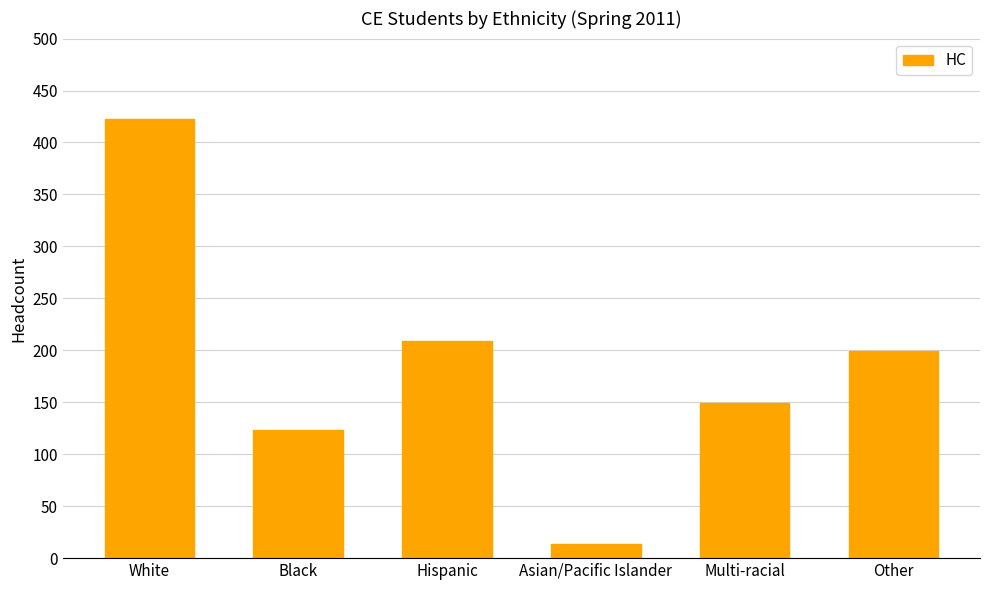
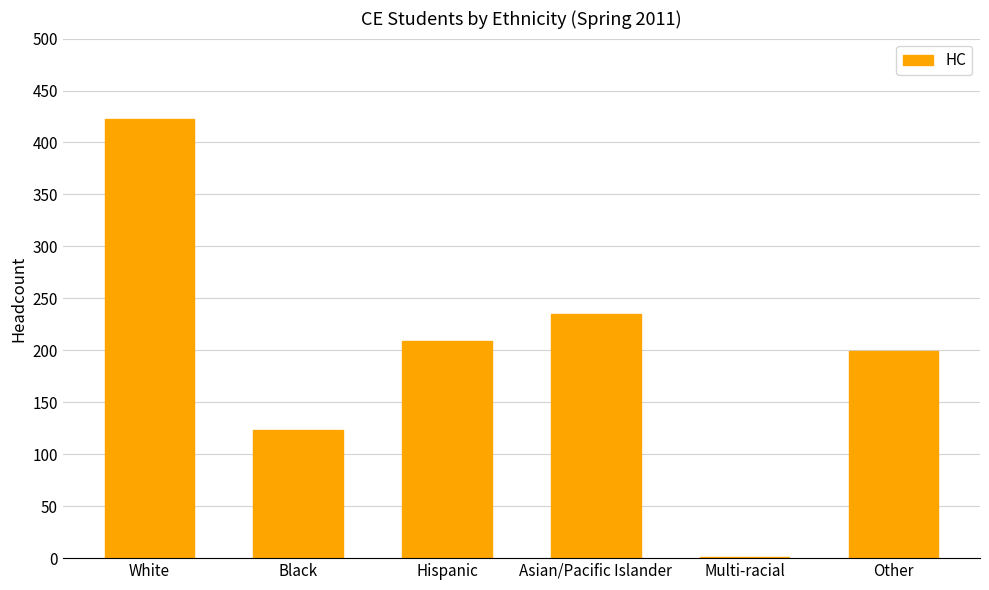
  {
    "White": 423,
    "Black": 123,
    "Hispanic": 209,
-   "Asian/Pacific Islander": 14,
-   "Multi-racial": 149,
+   "Asian/Pacific Islander": 235,
+   "Multi-racial": 1,
    "Other": 199
  }
